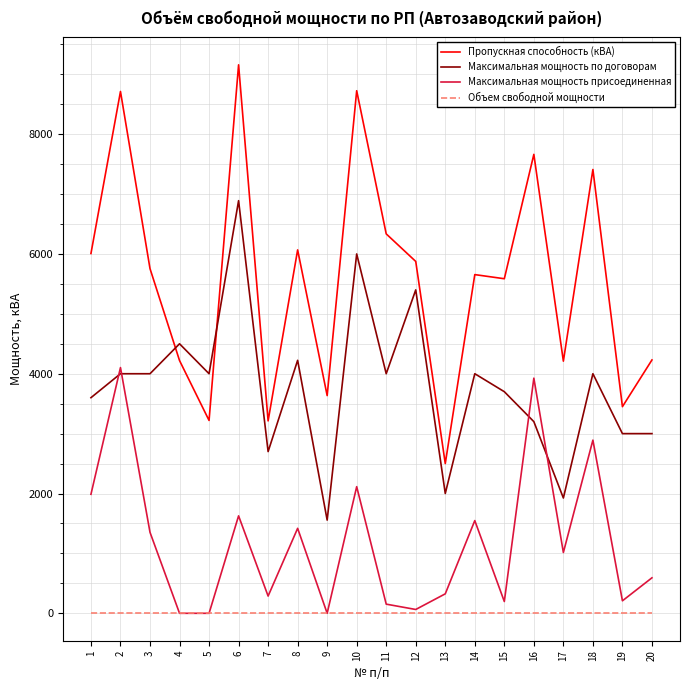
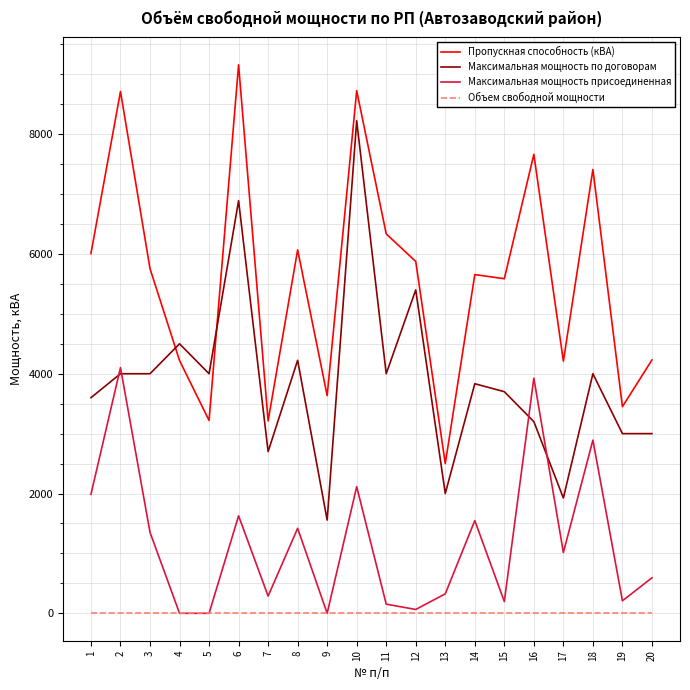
  {
    "Пропускная способность (кВА)": {
      "1": 6000,
      "2": 8700,
      "3": 5800,
      "4": 4200,
      "5": 3200,
      "6": 9200,
      "7": 3200,
      "8": 6100,
      "9": 3600,
      "10": 8700,
      "11": 6300,
      "12": 5900,
      "13": 2500,
      "14": 5700,
      "15": 5600,
      "16": 7700,
      "17": 4200,
      "18": 7400,
      "19": 3500,
      "20": 4200
    },
    "Максимальная мощность по договорам": {
      "1": 3600,
      "2": 4000,
      "3": 4000,
      "4": 4500,
      "5": 4000,
      "6": 6900,
      "7": 2700,
      "8": 4200,
      "9": 1600,
-     "10": 6000,
+     "10": 8200,
      "11": 4000,
      "12": 5400,
      "13": 2000,
-     "14": 4000,
+     "14": 3800,
      "15": 3700,
      "16": 3200,
      "17": 1900,
      "18": 4000,
      "19": 3000,
      "20": 3000
    },
    "Максимальная мощность присоединенная": {
      "1": 2000,
      "2": 4100,
      "3": 1400,
      "6": 1600,
      "7": 300,
      "8": 1400,
      "10": 2100,
      "11": 200,
      "12": 100,
      "13": 300,
      "14": 1500,
      "15": 200,
      "16": 3900,
      "17": 1000,
      "18": 2900,
      "19": 200,
      "20": 600
    },
    "Объем свободной мощности": {
      "1": 0,
      "2": 0,
      "3": 0,
      "6": 0,
      "7": 0,
      "8": 0,
      "10": 0,
      "11": 0,
      "12": 0,
      "13": 0,
      "14": 0,
      "15": 0,
      "16": 0,
      "17": 0,
      "18": 0,
      "19": 0,
      "20": 0
    }
  }
